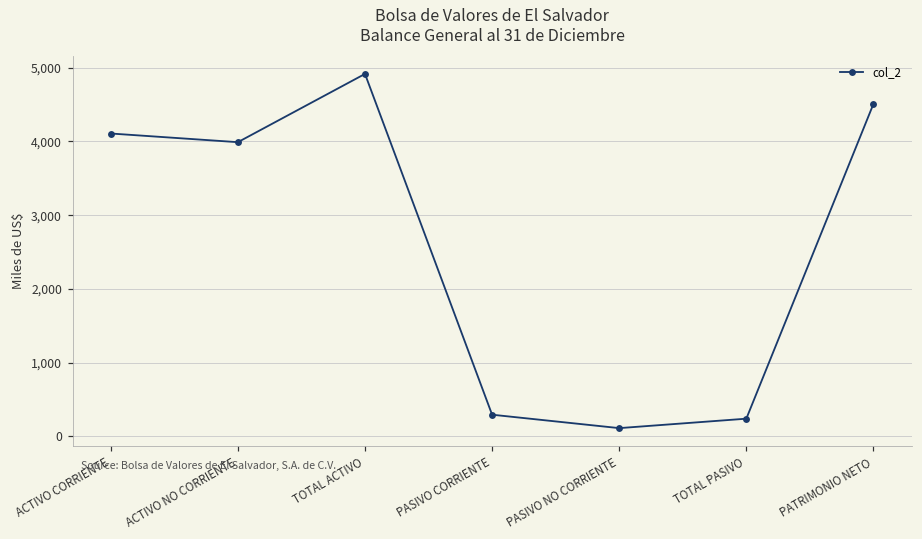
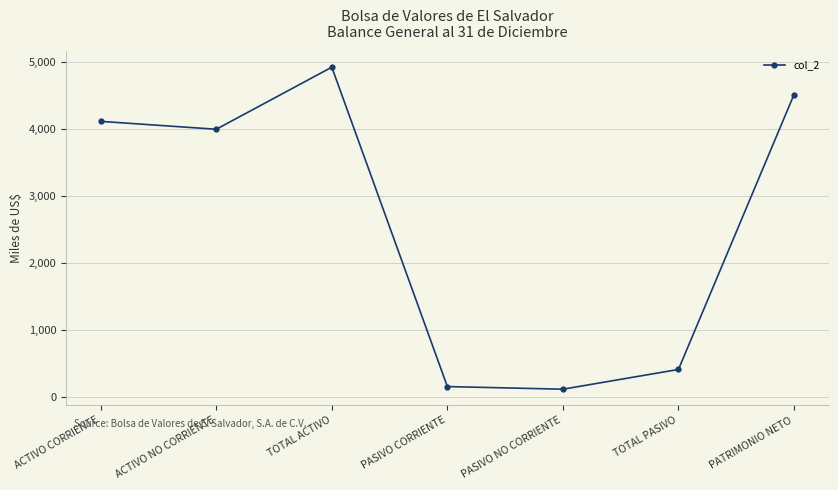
  {
    "ACTIVO CORRIENTE": "4,100",
    "ACTIVO NO CORRIENTE": "4,000",
    "TOTAL ACTIVO": "4,900",
-   "PASIVO CORRIENTE": "300",
+   "PASIVO CORRIENTE": "200",
    "PASIVO NO CORRIENTE": "100",
-   "TOTAL PASIVO": "200",
+   "TOTAL PASIVO": "400",
    "PATRIMONIO NETO": "4,500"
  }
